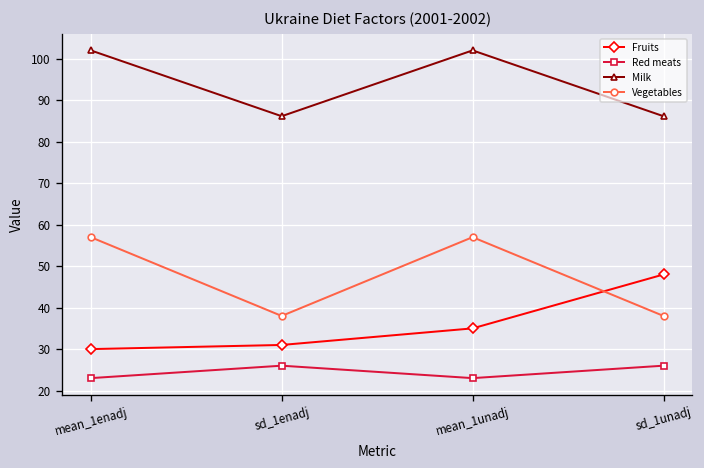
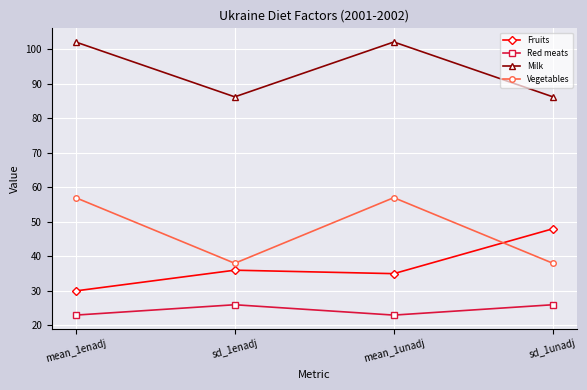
  {
    "Fruits": {
      "mean_1enadj": 30,
-     "sd_1enadj": 31,
+     "sd_1enadj": 36,
      "mean_1unadj": 35,
      "sd_1unadj": 48
    },
    "Red meats": {
      "mean_1enadj": 23,
      "sd_1enadj": 26,
      "mean_1unadj": 23,
      "sd_1unadj": 26
    },
    "Milk": {
      "mean_1enadj": 102,
      "sd_1enadj": 86,
      "mean_1unadj": 102,
      "sd_1unadj": 86
    },
    "Vegetables": {
      "mean_1enadj": 57,
      "sd_1enadj": 38,
      "mean_1unadj": 57,
      "sd_1unadj": 38
    }
  }
